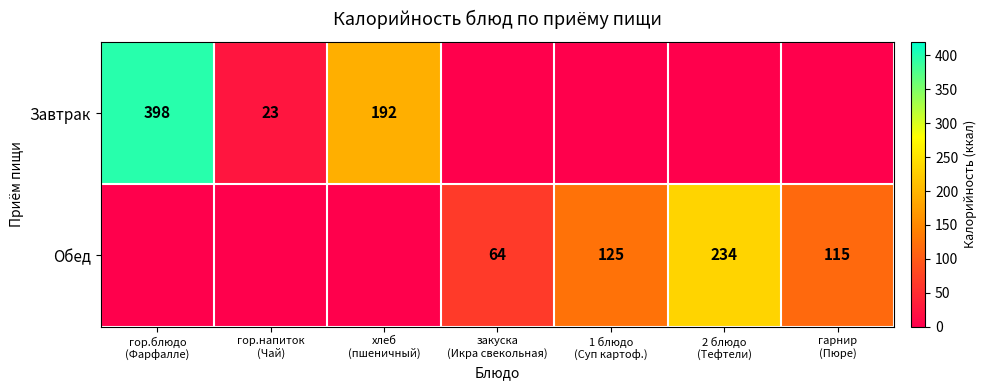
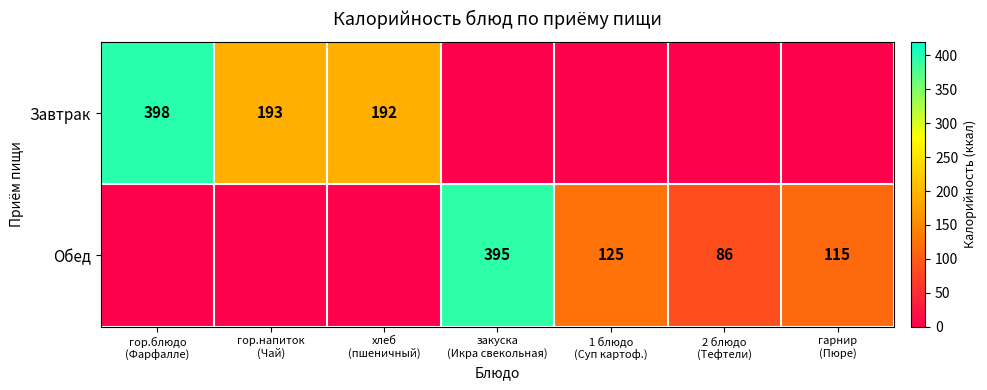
  {
    "Завтрак": {
      "гор.блюдо (Фарфалле)": 398,
-     "гор.напиток (Чай)": 23,
+     "гор.напиток (Чай)": 193,
      "хлеб (пшеничный)": 192
    },
    "Обед": {
-     "закуска (Икра свекольная)": 64,
+     "закуска (Икра свекольная)": 395,
      "1 блюдо (Суп картоф.)": 125,
-     "2 блюдо (Тефтели)": 234,
+     "2 блюдо (Тефтели)": 86,
      "гарнир (Пюре)": 115
    }
  }
